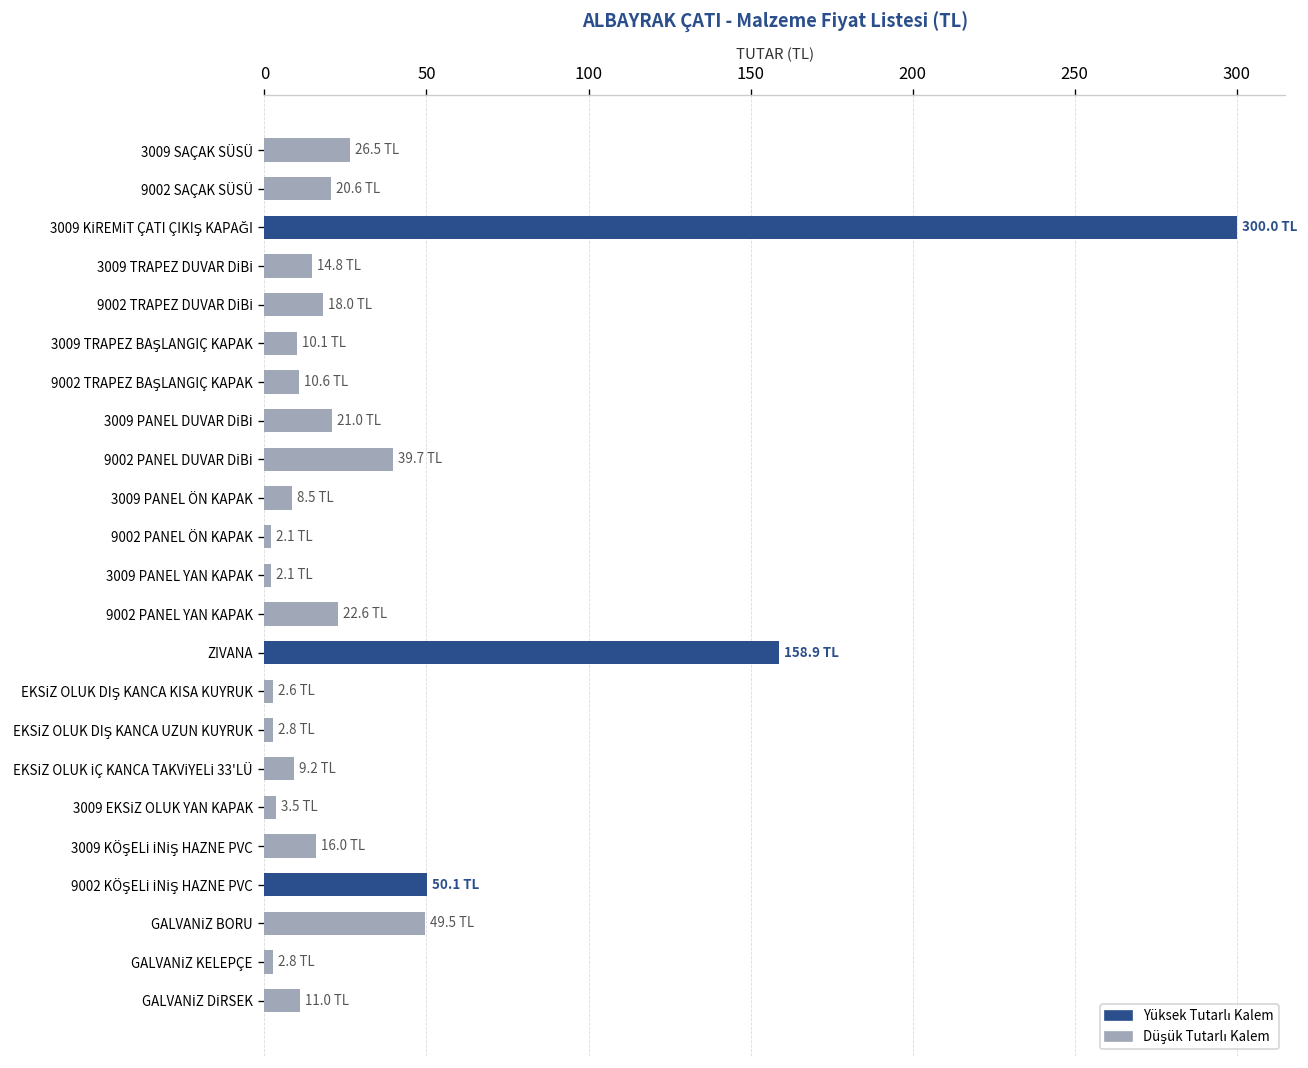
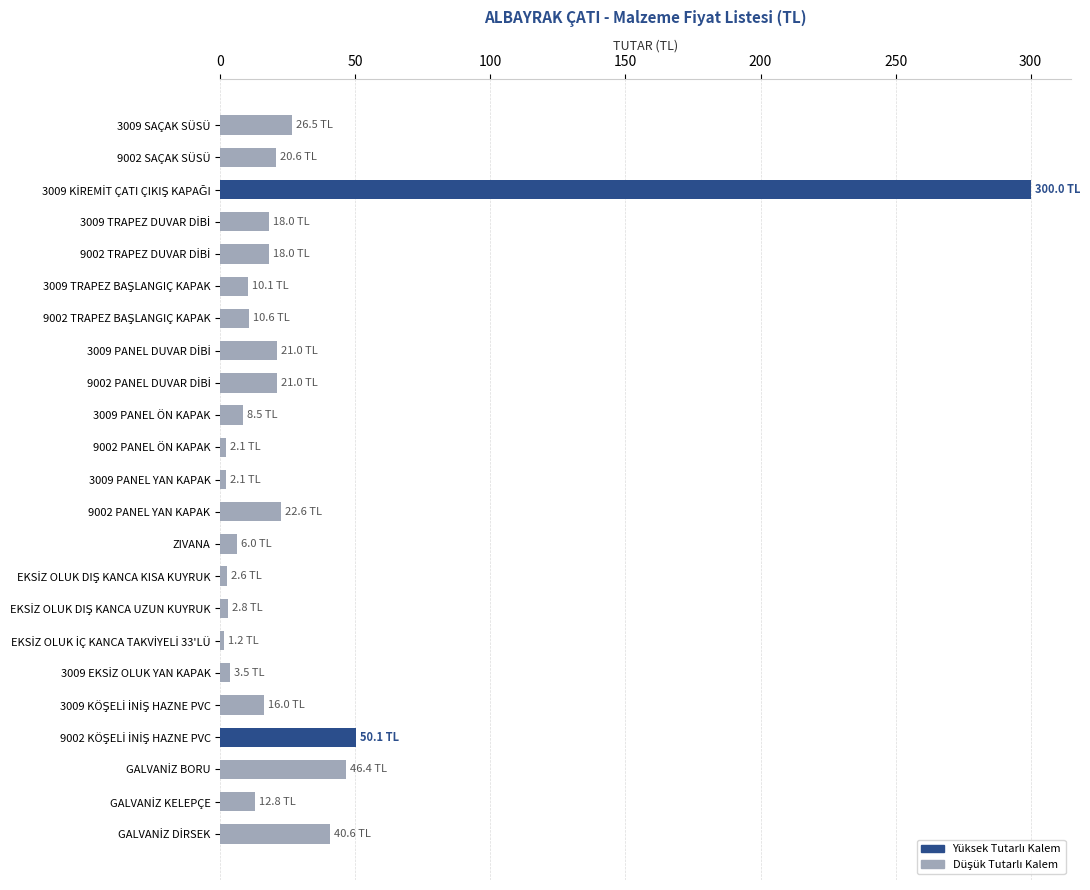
  {
    "3009 SAÇAK SÜSÜ": 26.5,
    "9002 SAÇAK SÜSÜ": 20.6,
    "3009 KİREMİT ÇATI ÇIKIŞ KAPAĞI": 300.0,
-   "3009 TRAPEZ DUVAR DİBİ": 14.8,
+   "3009 TRAPEZ DUVAR DİBİ": 18.0,
    "9002 TRAPEZ DUVAR DİBİ": 18.0,
    "3009 TRAPEZ BAŞLANGIÇ KAPAK": 10.1,
    "9002 TRAPEZ BAŞLANGIÇ KAPAK": 10.6,
    "3009 PANEL DUVAR DİBİ": 21.0,
-   "9002 PANEL DUVAR DİBİ": 39.7,
+   "9002 PANEL DUVAR DİBİ": 21.0,
    "3009 PANEL ÖN KAPAK": 8.5,
    "9002 PANEL ÖN KAPAK": 2.1,
    "3009 PANEL YAN KAPAK": 2.1,
    "9002 PANEL YAN KAPAK": 22.6,
-   "ZIVANA": 158.9,
+   "ZIVANA": 6.0,
    "EKSİZ OLUK DIŞ KANCA KISA KUYRUK": 2.6,
    "EKSİZ OLUK DIŞ KANCA UZUN KUYRUK": 2.8,
-   "EKSİZ OLUK İÇ KANCA TAKVİYELİ 33'LÜ": 9.2,
+   "EKSİZ OLUK İÇ KANCA TAKVİYELİ 33'LÜ": 1.2,
    "3009 EKSİZ OLUK YAN KAPAK": 3.5,
    "3009 KÖŞELİ İNİŞ HAZNE PVC": 16.0,
    "9002 KÖŞELİ İNİŞ HAZNE PVC": 50.1,
-   "GALVANİZ BORU": 49.5,
-   "GALVANİZ KELEPÇE": 2.8,
-   "GALVANİZ DİRSEK": 11.0
+   "GALVANİZ BORU": 46.4,
+   "GALVANİZ KELEPÇE": 12.8,
+   "GALVANİZ DİRSEK": 40.6
  }
